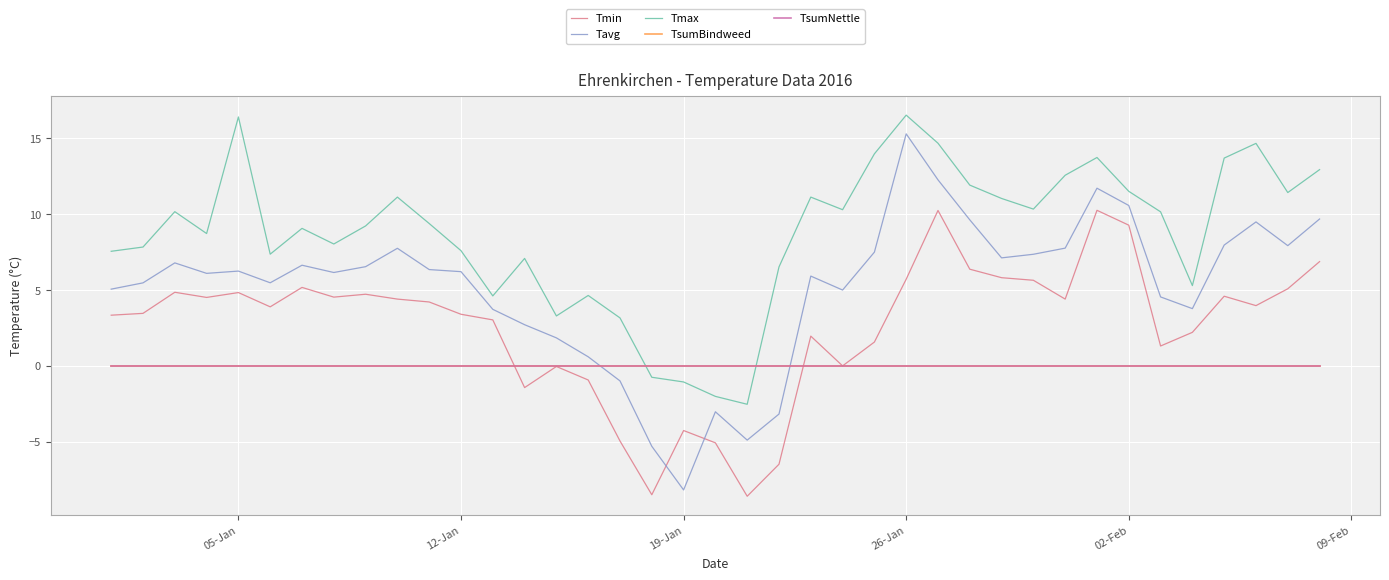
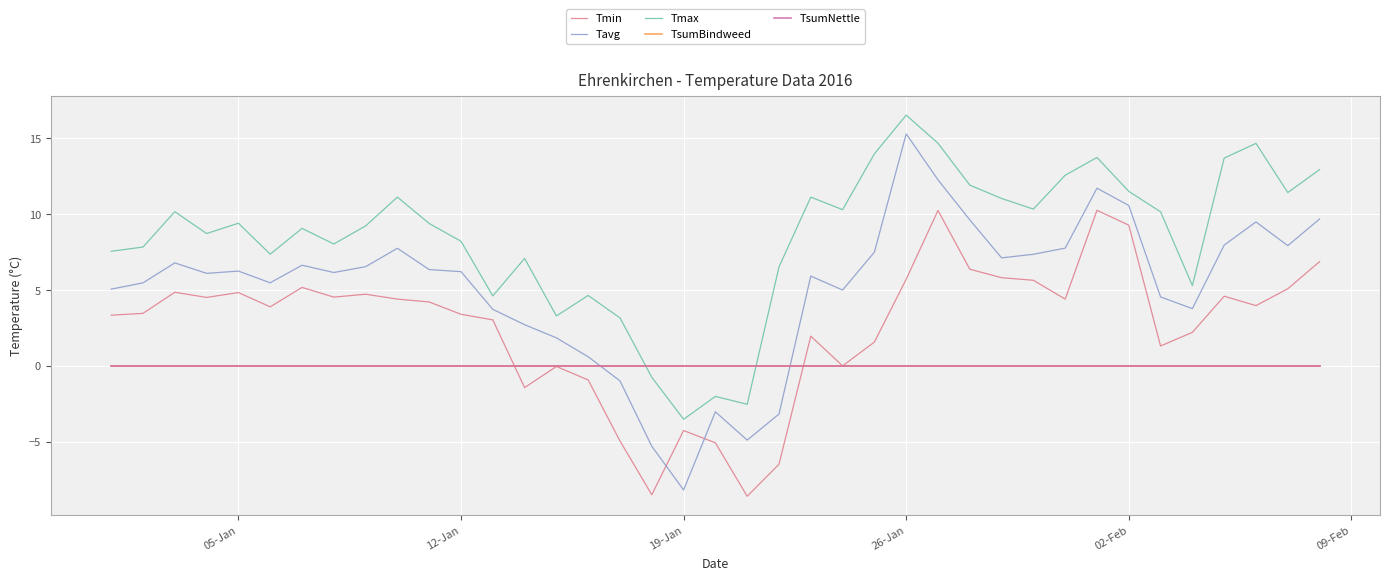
  {
    "Tavg": {
      "05-Jan": 6.2,
      "12-Jan": 6.2,
      "19-Jan": -8.2,
      "26-Jan": 15.3,
      "02-Feb": 10.6
    },
    "Tmax": {
-     "05-Jan": 16.4,
-     "12-Jan": 7.6,
-     "19-Jan": -1.1,
+     "05-Jan": 9.4,
+     "12-Jan": 8.2,
+     "19-Jan": -3.5,
      "26-Jan": 16.5,
      "02-Feb": 11.5
    }
  }
